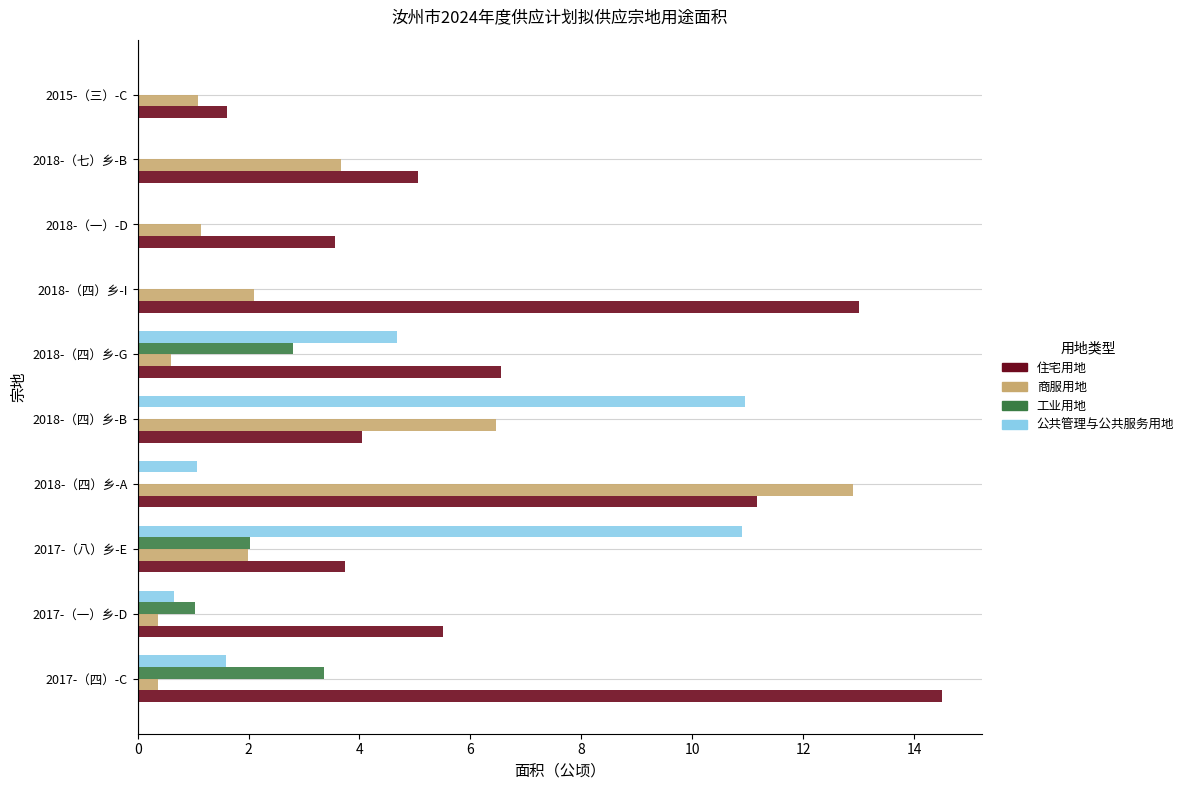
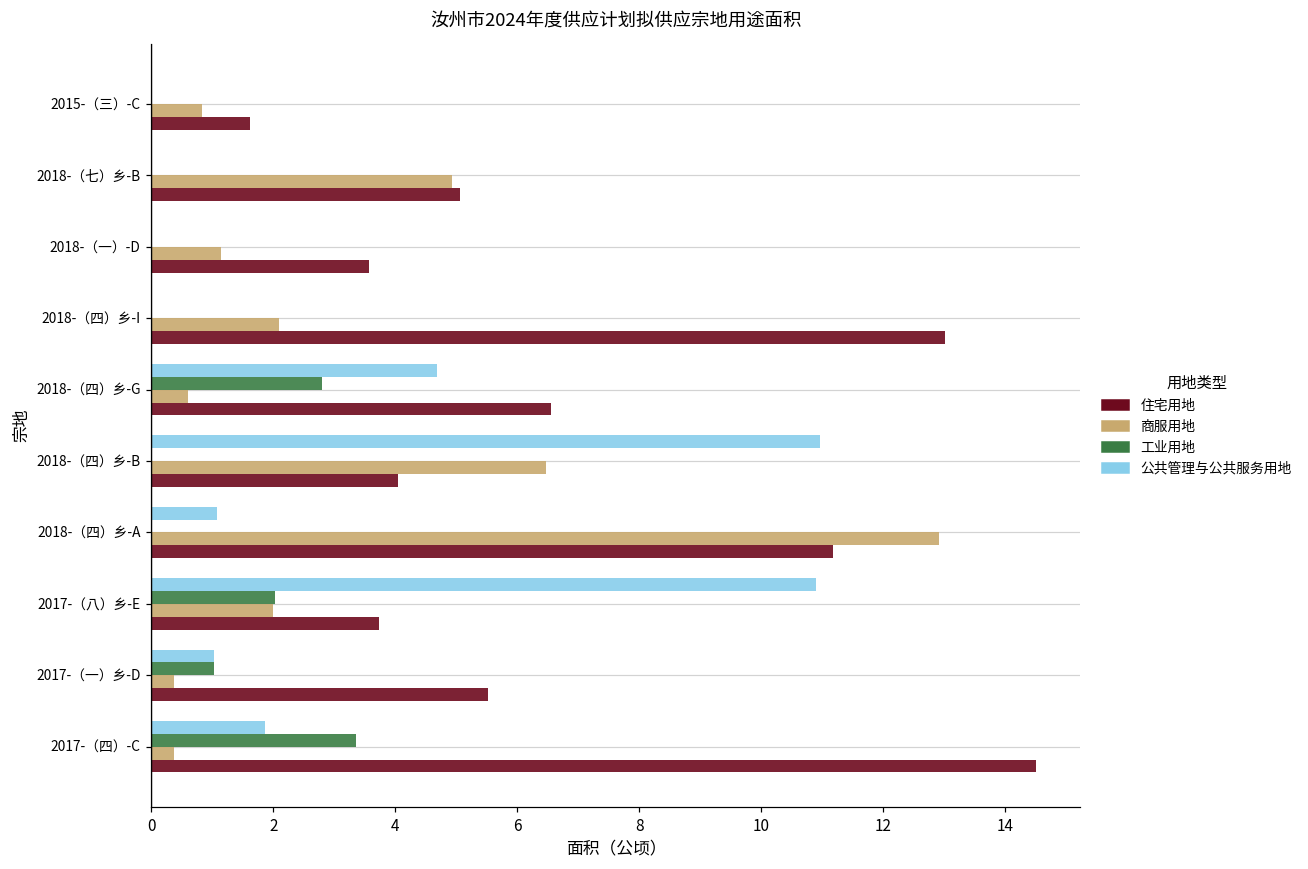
  {
    "住宅用地": {
      "2015-（三）-C": 1.6,
      "2018-（七）乡-B": 5.1,
      "2018-（一）-D": 3.6,
      "2018-（四）乡-I": 13.0,
      "2018-（四）乡-G": 6.6,
      "2018-（四）乡-B": 4.0,
      "2018-（四）乡-A": 11.2,
      "2017-（八）乡-E": 3.7,
      "2017-（一）乡-D": 5.5,
      "2017-（四）-C": 14.5
    },
    "商服用地": {
-     "2015-（三）-C": 1.1,
-     "2018-（七）乡-B": 3.7,
+     "2015-（三）-C": 0.8,
+     "2018-（七）乡-B": 4.9,
      "2018-（一）-D": 1.1,
      "2018-（四）乡-I": 2.1,
      "2018-（四）乡-G": 0.6,
      "2018-（四）乡-B": 6.5,
      "2018-（四）乡-A": 12.9,
      "2017-（八）乡-E": 2.0,
      "2017-（一）乡-D": 0.4,
      "2017-（四）-C": 0.4
    },
    "工业用地": {
      "2015-（三）-C": 0.0,
      "2018-（七）乡-B": 0.0,
      "2018-（一）-D": 0.0,
      "2018-（四）乡-I": 0.0,
      "2018-（四）乡-G": 2.8,
      "2018-（四）乡-B": 0.0,
      "2018-（四）乡-A": 0.0,
      "2017-（八）乡-E": 2.0,
      "2017-（一）乡-D": 1.0,
      "2017-（四）-C": 3.4
    },
    "公共管理与公共服务用地": {
      "2015-（三）-C": 0.0,
      "2018-（七）乡-B": 0.0,
      "2018-（一）-D": 0.0,
      "2018-（四）乡-I": 0.0,
      "2018-（四）乡-G": 4.7,
      "2018-（四）乡-B": 11.0,
      "2018-（四）乡-A": 1.1,
      "2017-（八）乡-E": 10.9,
-     "2017-（一）乡-D": 0.7,
-     "2017-（四）-C": 1.6
+     "2017-（一）乡-D": 1.0,
+     "2017-（四）-C": 1.9
    }
  }
